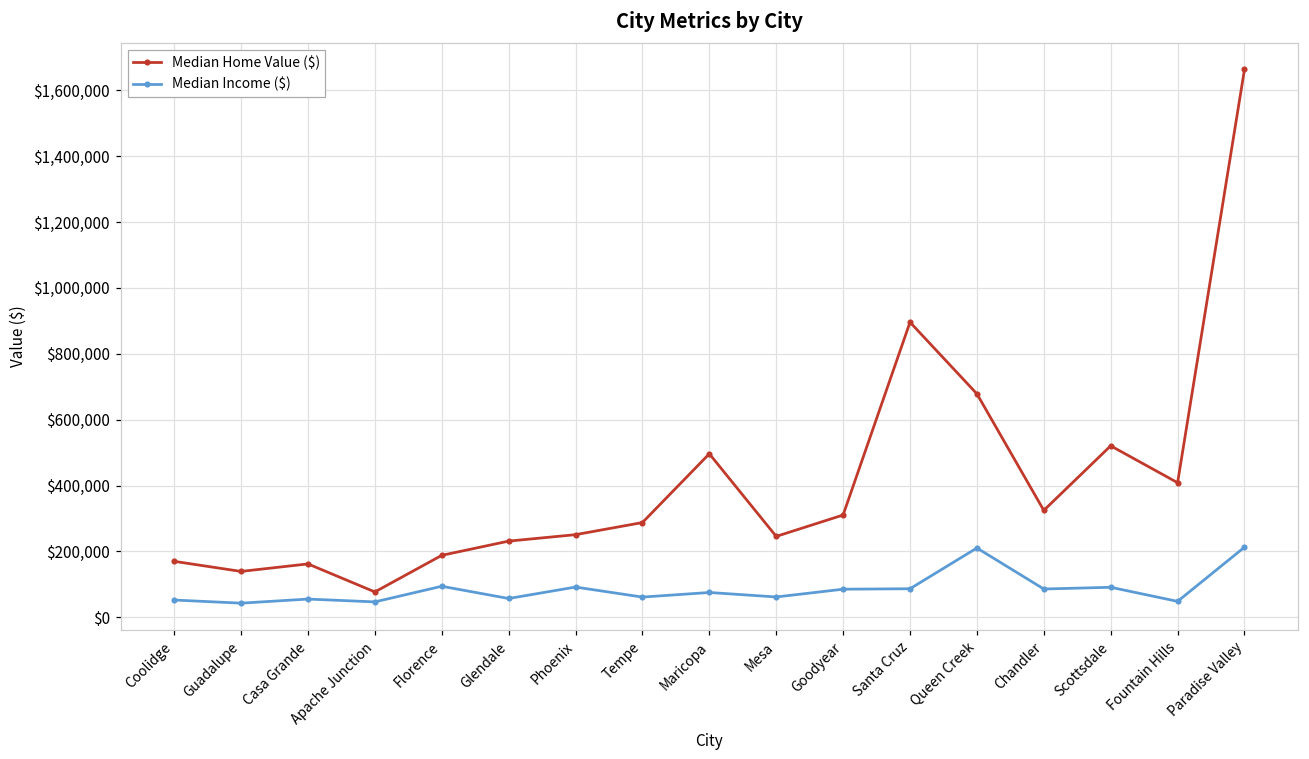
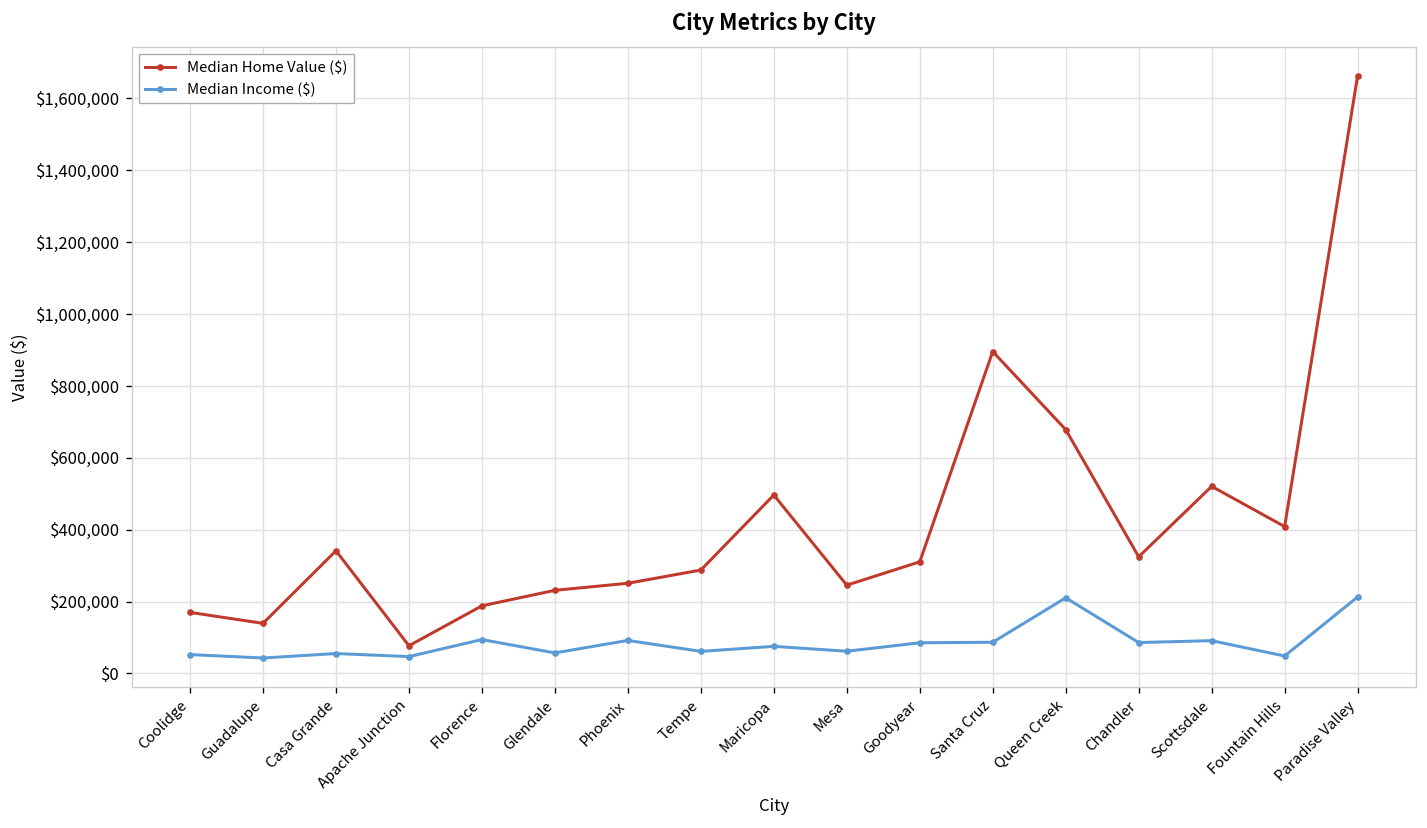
  {
    "Median Home Value ($)": {
      "Coolidge": "$170,000",
      "Guadalupe": "$140,000",
-     "Casa Grande": "$160,000",
+     "Casa Grande": "$340,000",
      "Apache Junction": "$80,000",
      "Florence": "$190,000",
      "Glendale": "$230,000",
      "Phoenix": "$250,000",
      "Tempe": "$290,000",
      "Maricopa": "$500,000",
      "Mesa": "$250,000",
      "Goodyear": "$310,000",
      "Santa Cruz": "$900,000",
      "Queen Creek": "$680,000",
      "Chandler": "$320,000",
      "Scottsdale": "$520,000",
      "Fountain Hills": "$410,000",
      "Paradise Valley": "$1,660,000"
    },
    "Median Income ($)": {
      "Coolidge": "$50,000",
      "Guadalupe": "$40,000",
      "Casa Grande": "$60,000",
      "Apache Junction": "$50,000",
      "Florence": "$90,000",
      "Glendale": "$60,000",
      "Phoenix": "$90,000",
      "Tempe": "$60,000",
      "Maricopa": "$80,000",
      "Mesa": "$60,000",
      "Goodyear": "$90,000",
      "Santa Cruz": "$90,000",
      "Queen Creek": "$210,000",
      "Chandler": "$90,000",
      "Scottsdale": "$90,000",
      "Fountain Hills": "$50,000",
      "Paradise Valley": "$210,000"
    }
  }
